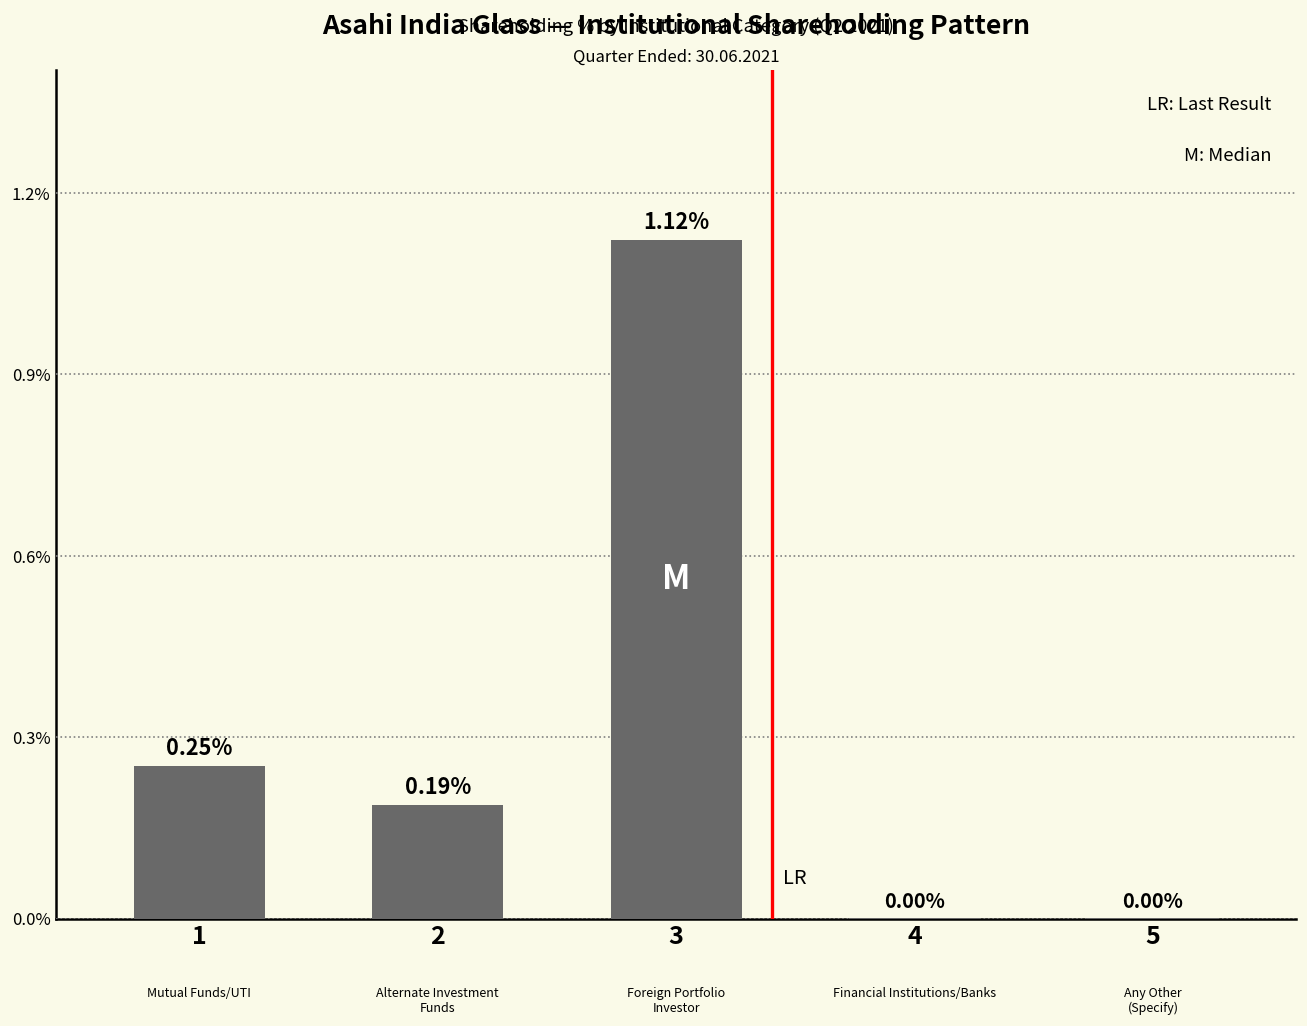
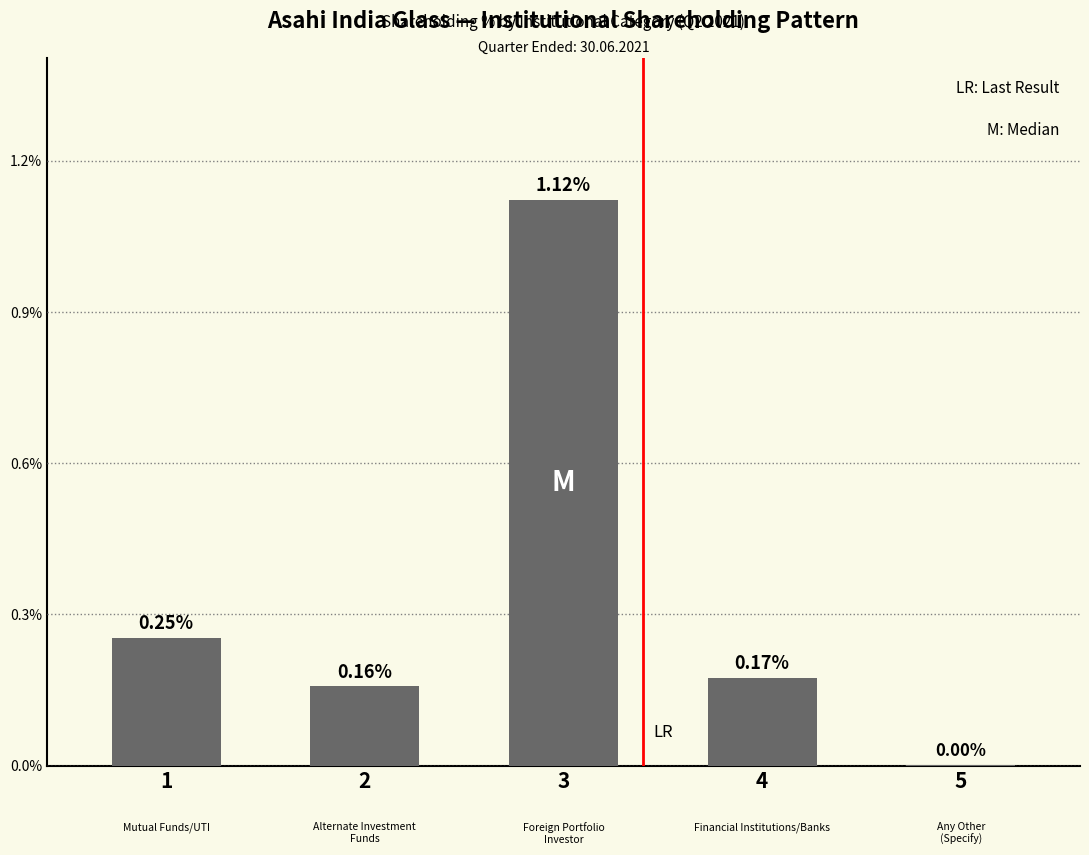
  {
    "1": "0.25%",
-   "2": "0.19%",
+   "2": "0.16%",
    "3": "1.12%",
-   "4": "0.00%",
+   "4": "0.17%",
    "5": "0.00%"
  }
